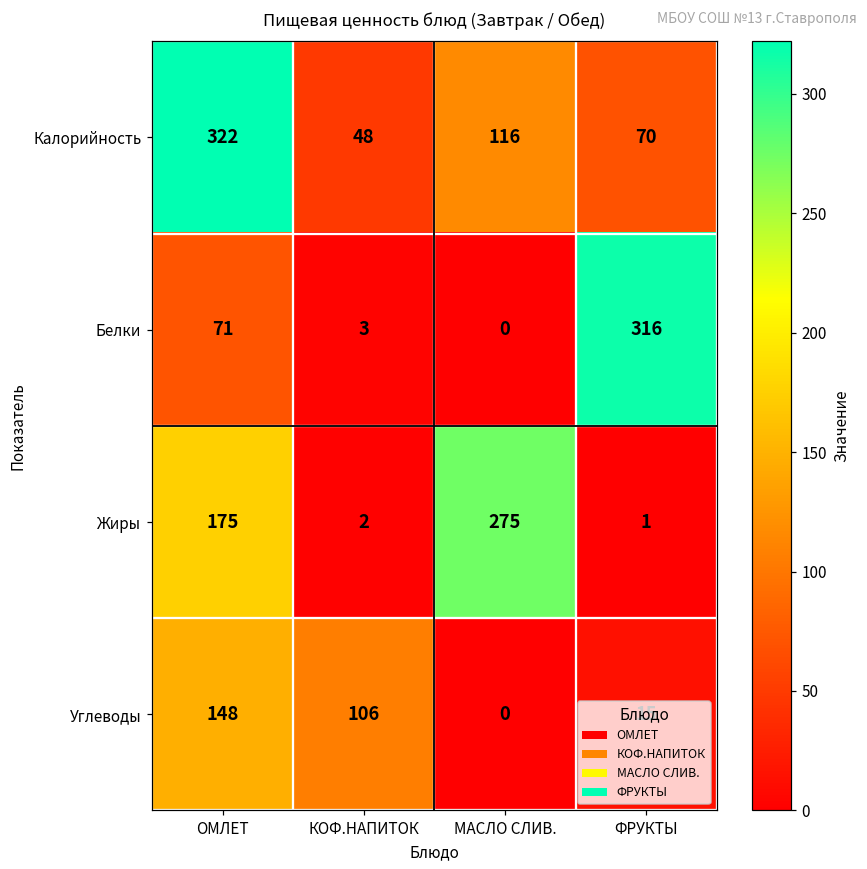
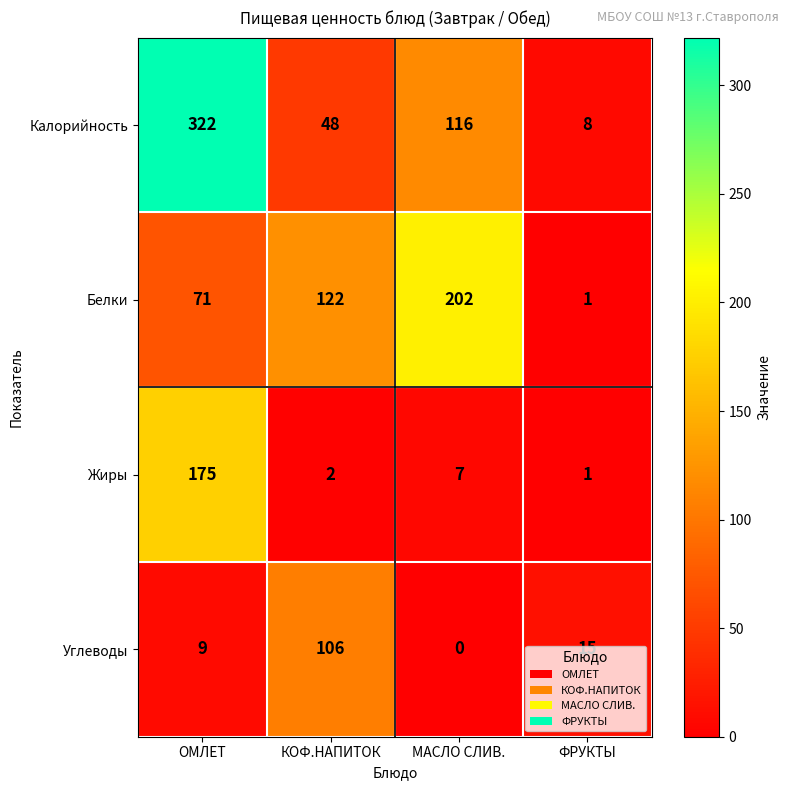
  {
    "Калорийность": {
      "ОМЛЕТ": 322,
      "КОФ.НАПИТОК": 48,
      "МАСЛО СЛИВ.": 116,
-     "ФРУКТЫ": 70
+     "ФРУКТЫ": 8
    },
    "Белки": {
      "ОМЛЕТ": 71,
-     "КОФ.НАПИТОК": 3,
-     "МАСЛО СЛИВ.": 0,
-     "ФРУКТЫ": 316
+     "КОФ.НАПИТОК": 122,
+     "МАСЛО СЛИВ.": 202,
+     "ФРУКТЫ": 1
    },
    "Жиры": {
      "ОМЛЕТ": 175,
      "КОФ.НАПИТОК": 2,
-     "МАСЛО СЛИВ.": 275,
+     "МАСЛО СЛИВ.": 7,
      "ФРУКТЫ": 1
    },
    "Углеводы": {
-     "ОМЛЕТ": 148,
+     "ОМЛЕТ": 9,
      "КОФ.НАПИТОК": 106,
      "МАСЛО СЛИВ.": 0
    }
  }
